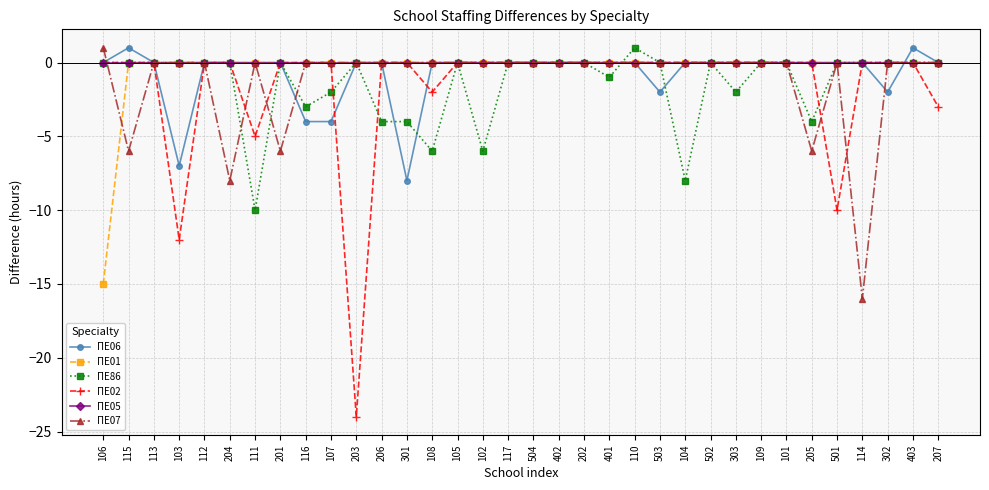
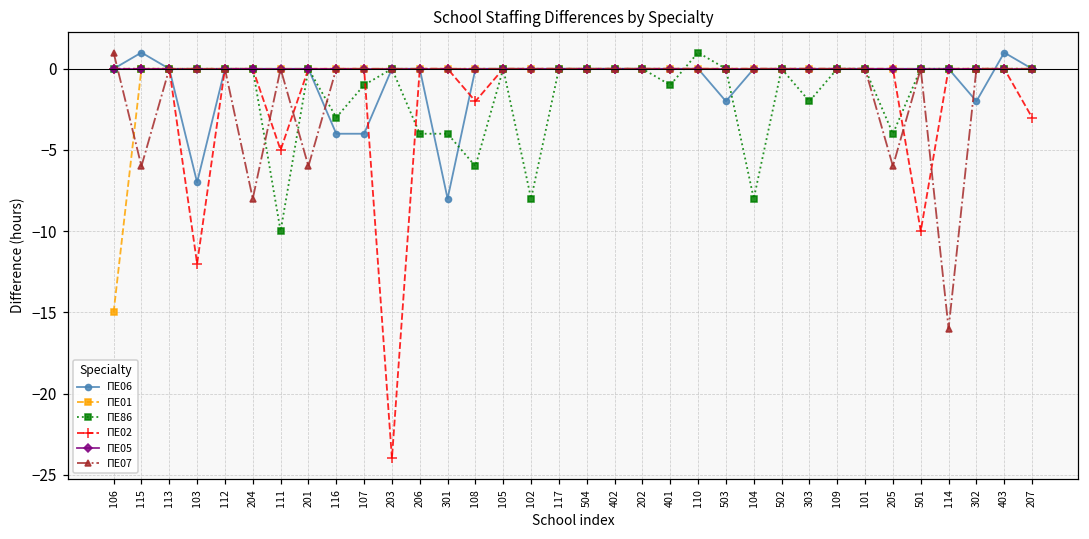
  {
    "ΠΕ06": {
      "115": 1,
      "103": -7,
      "116": -4,
      "107": -4,
      "301": -8,
      "503": -2,
      "302": -2,
      "403": 1
    },
    "ΠΕ01": {
      "106": -15
    },
    "ΠΕ86": {
      "111": -10,
      "116": -3,
-     "107": -2,
+     "107": -1,
      "206": -4,
      "301": -4,
      "108": -6,
-     "102": -6,
+     "102": -8,
      "401": -1,
      "110": 1,
      "104": -8,
      "303": -2,
      "205": -4
    },
    "ΠΕ02": {
      "103": -12,
      "111": -5,
      "203": -24,
      "108": -2,
      "501": -10,
      "207": -3
    },
    "ΠΕ07": {
      "106": 1,
      "115": -6,
      "204": -8,
      "201": -6,
      "205": -6,
      "114": -16
    }
  }
